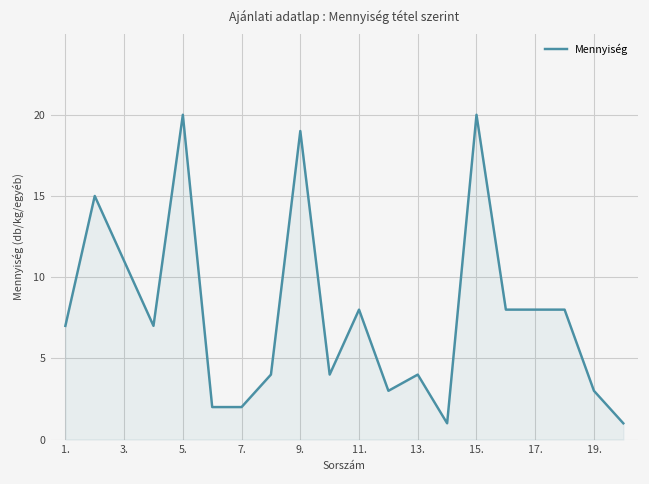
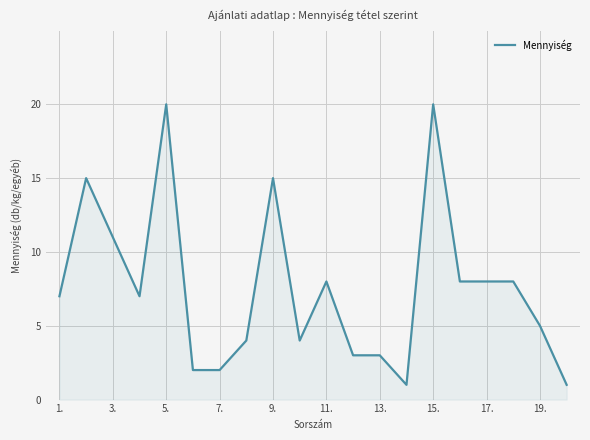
  {
    "1.": 7,
    "3.": 11,
    "5.": 20,
    "7.": 2,
-   "9.": 19,
+   "9.": 15,
    "11.": 8,
-   "13.": 4,
+   "13.": 3,
    "15.": 20,
    "17.": 8,
-   "19.": 3
+   "19.": 5
  }
